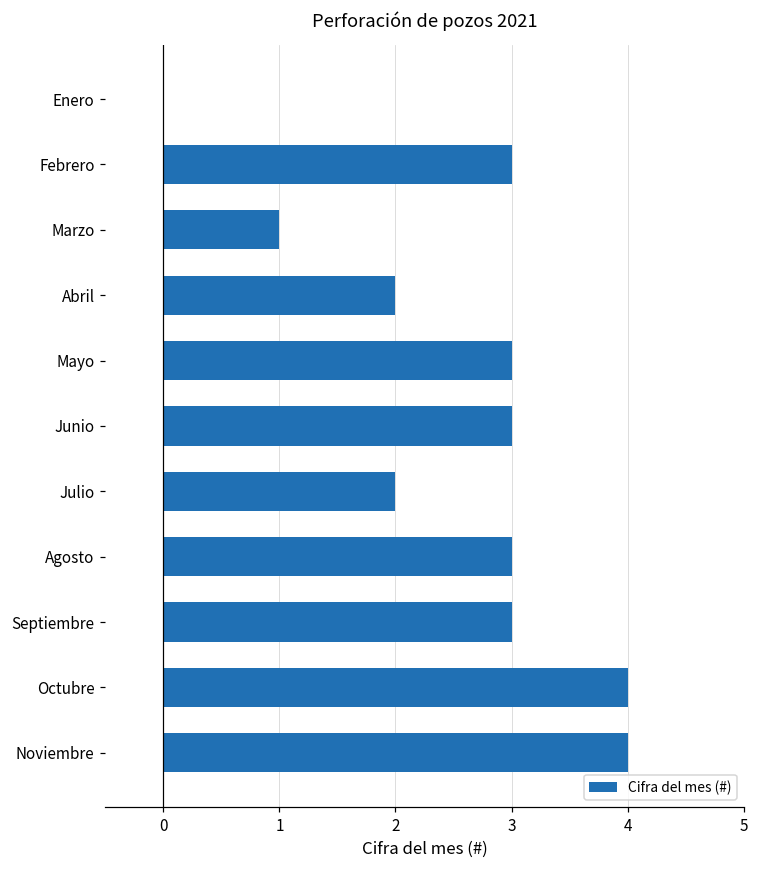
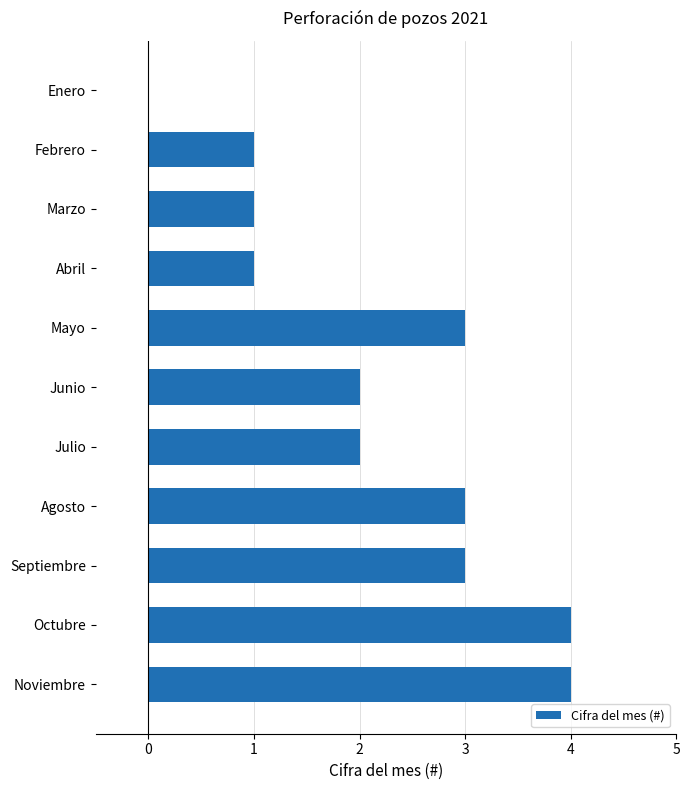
  {
    "Enero": 0,
-   "Febrero": 3,
+   "Febrero": 1,
    "Marzo": 1,
-   "Abril": 2,
+   "Abril": 1,
    "Mayo": 3,
-   "Junio": 3,
+   "Junio": 2,
    "Julio": 2,
    "Agosto": 3,
    "Septiembre": 3,
    "Octubre": 4,
    "Noviembre": 4
  }
